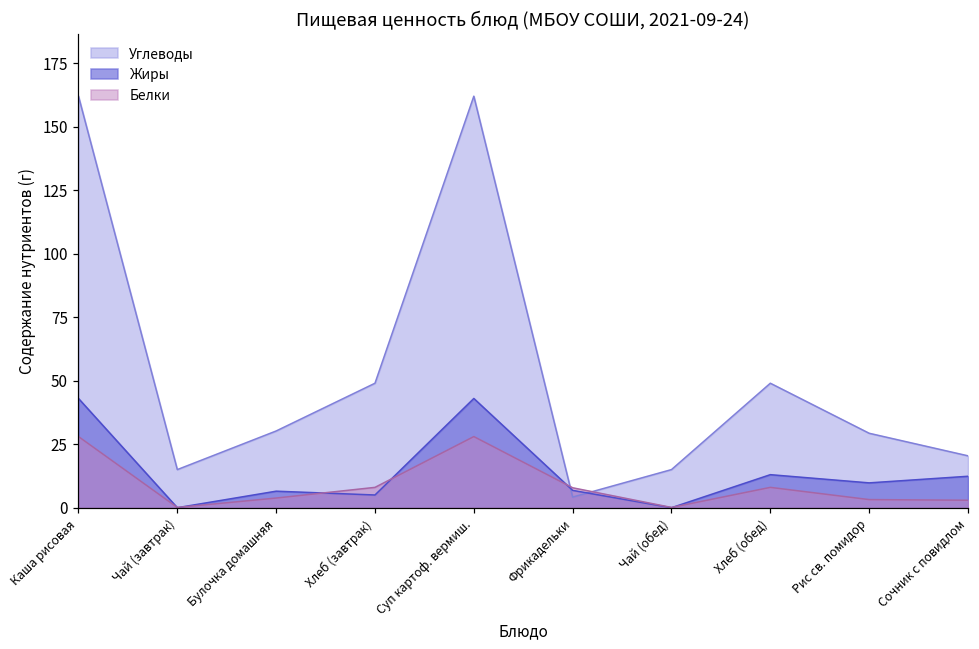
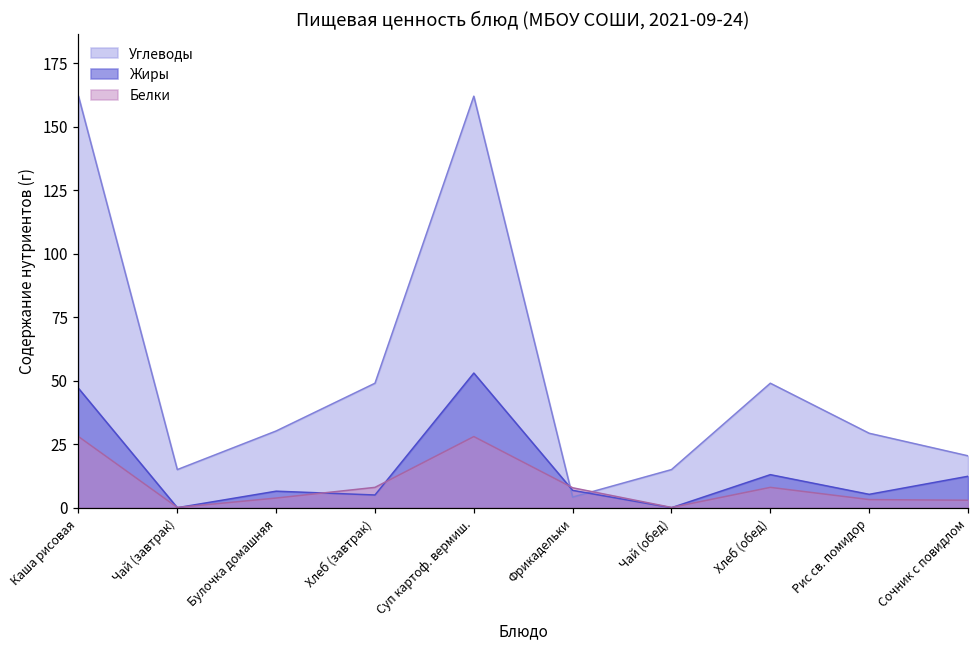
  {
    "Жиры": {
-     "Каша рисовая": 43,
+     "Каша рисовая": 47,
      "Булочка домашняя": 7,
      "Хлеб (завтрак)": 5,
-     "Суп картоф. вермиш.": 43,
+     "Суп картоф. вермиш.": 53,
      "Хлеб (обед)": 13,
-     "Рис св. помидор": 10,
+     "Рис св. помидор": 5,
      "Сочник с повидлом": 12
    }
  }
